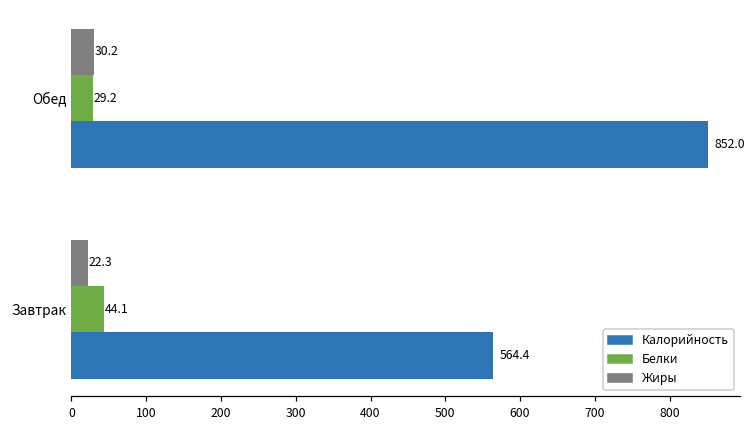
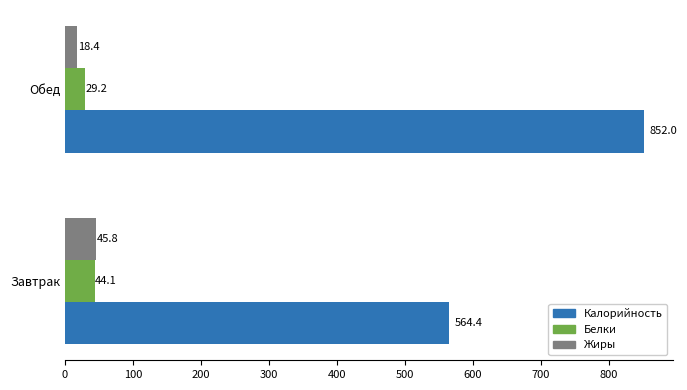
  {
    "Калорийность": {
      "Обед": 852.0,
      "Завтрак": 564.4
    },
    "Белки": {
      "Обед": 29.2,
      "Завтрак": 44.1
    },
    "Жиры": {
-     "Обед": 30.2,
-     "Завтрак": 22.3
+     "Обед": 18.4,
+     "Завтрак": 45.8
    }
  }
